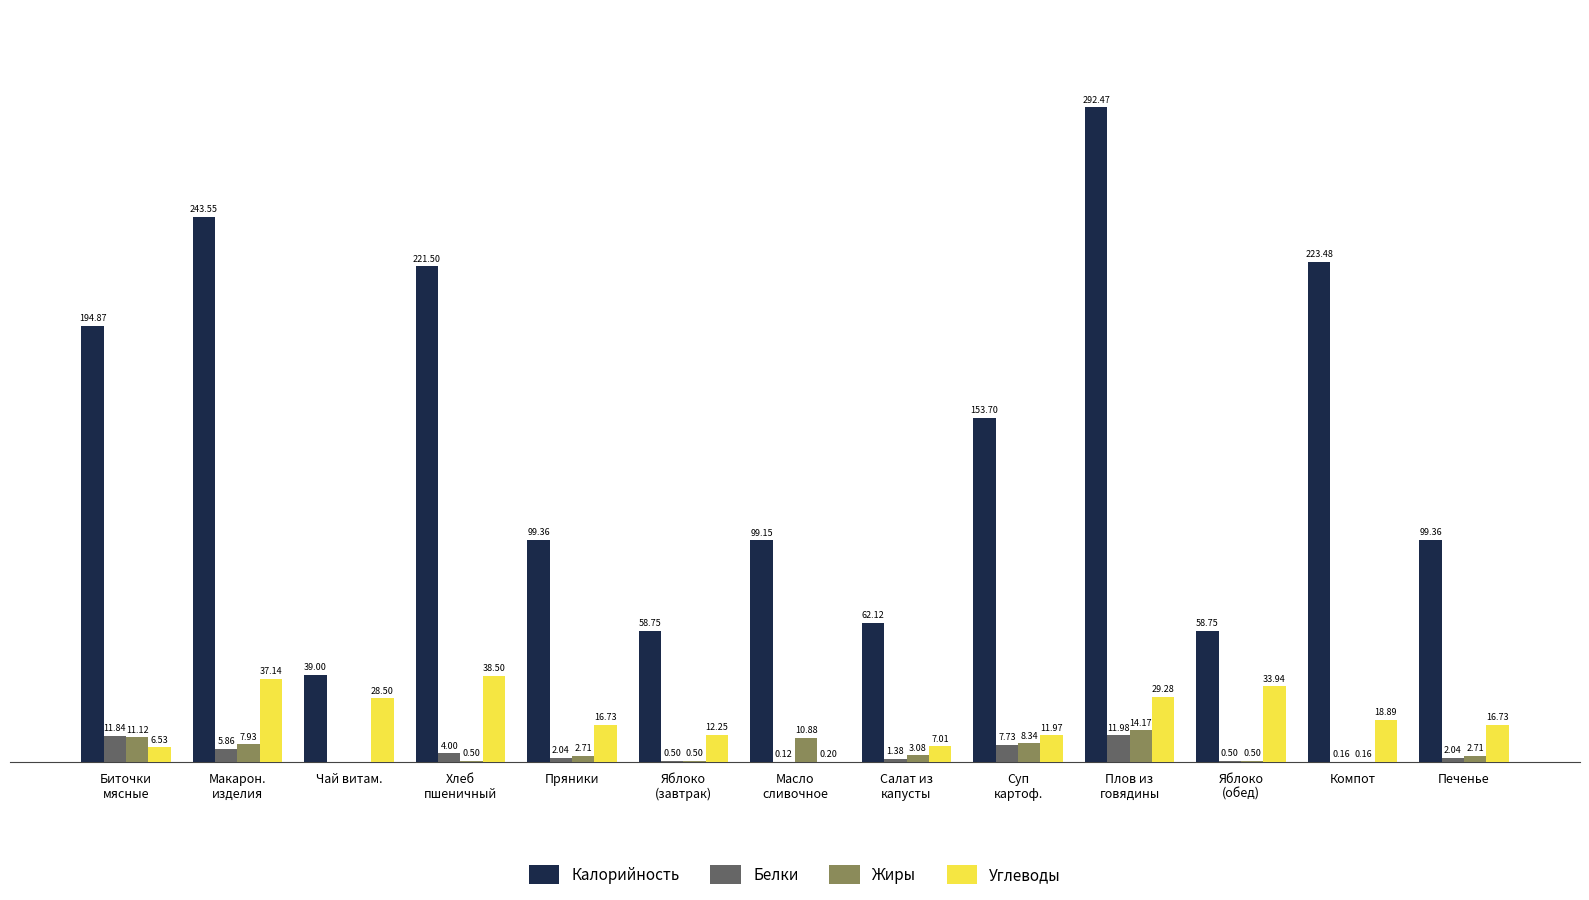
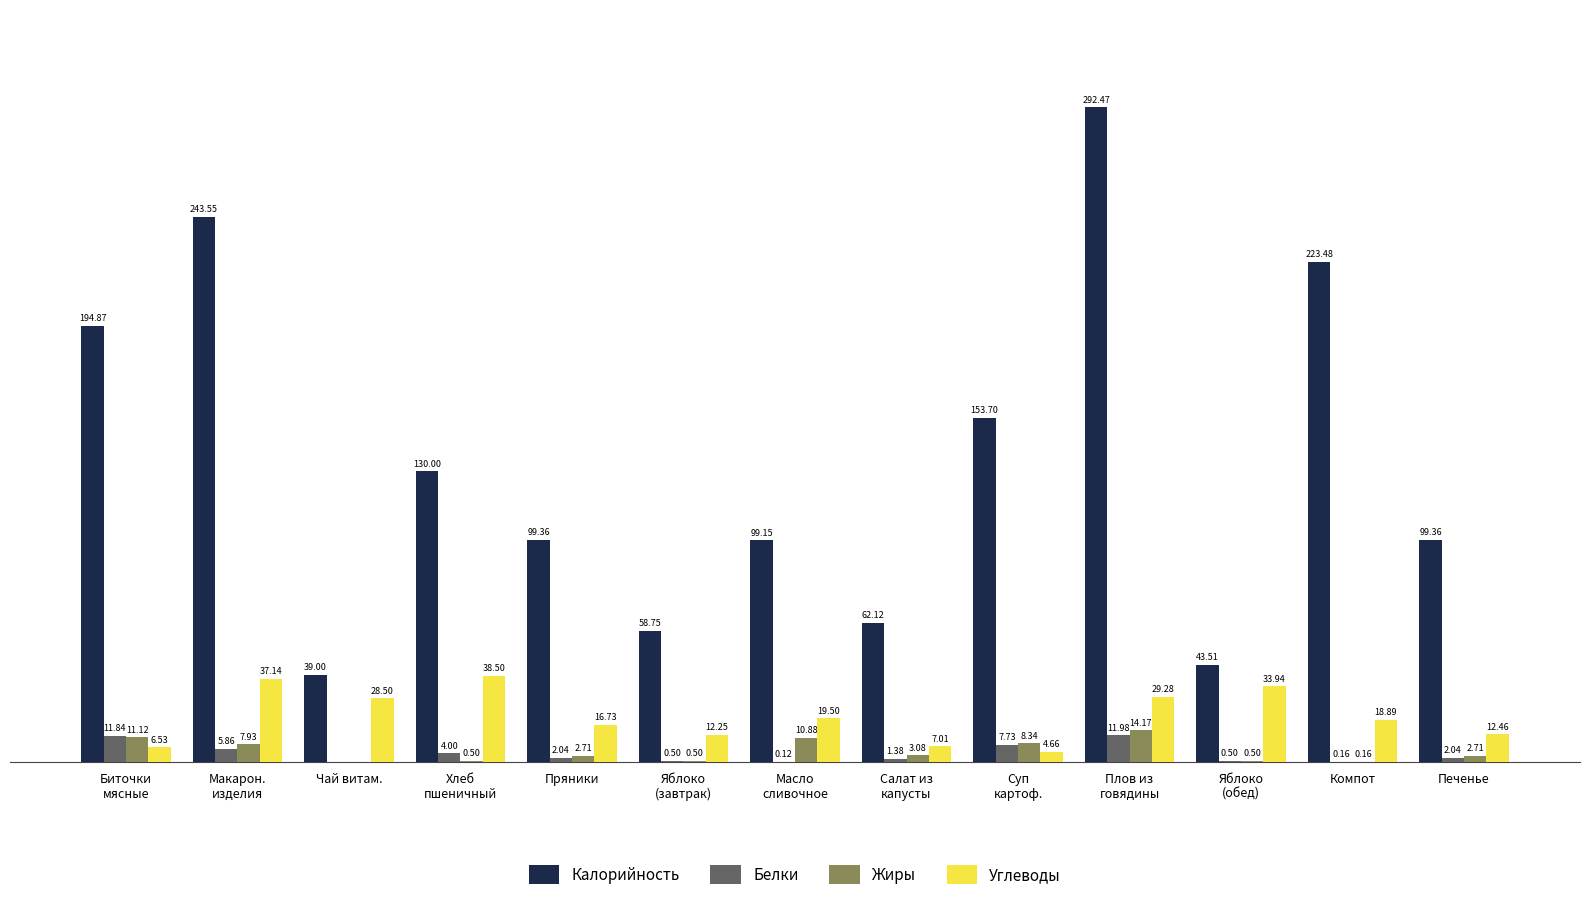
  {
    "Калорийность": {
      "Биточки мясные": 194.87,
      "Макарон. изделия": 243.55,
      "Чай витам.": 39.00,
-     "Хлеб пшеничный": 221.50,
+     "Хлеб пшеничный": 130.00,
      "Пряники": 99.36,
      "Яблоко (завтрак)": 58.75,
      "Масло сливочное": 99.15,
      "Салат из капусты": 62.12,
      "Суп картоф.": 153.70,
      "Плов из говядины": 292.47,
-     "Яблоко (обед)": 58.75,
+     "Яблоко (обед)": 43.51,
      "Компот": 223.48,
      "Печенье": 99.36
    },
    "Углеводы": {
      "Биточки мясные": 6.53,
      "Макарон. изделия": 37.14,
      "Чай витам.": 28.50,
      "Хлеб пшеничный": 38.50,
      "Пряники": 16.73,
      "Яблоко (завтрак)": 12.25,
-     "Масло сливочное": 0.20,
+     "Масло сливочное": 19.50,
      "Салат из капусты": 7.01,
-     "Суп картоф.": 11.97,
+     "Суп картоф.": 4.66,
      "Плов из говядины": 29.28,
      "Яблоко (обед)": 33.94,
      "Компот": 18.89,
-     "Печенье": 16.73
+     "Печенье": 12.46
    }
  }
